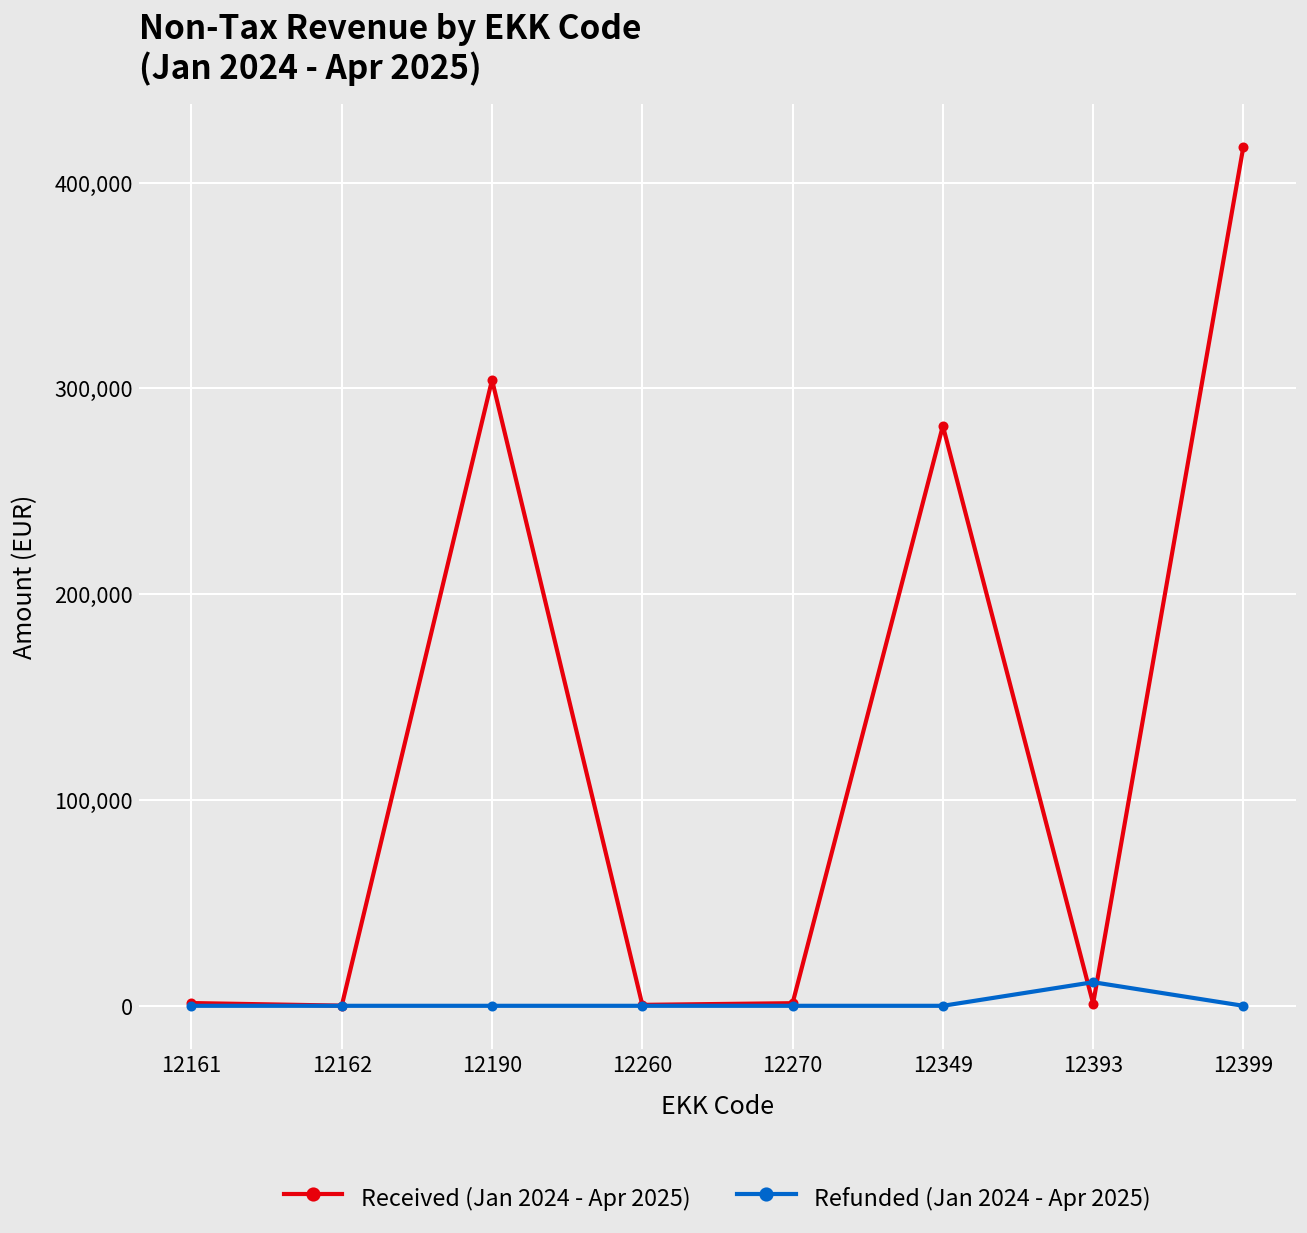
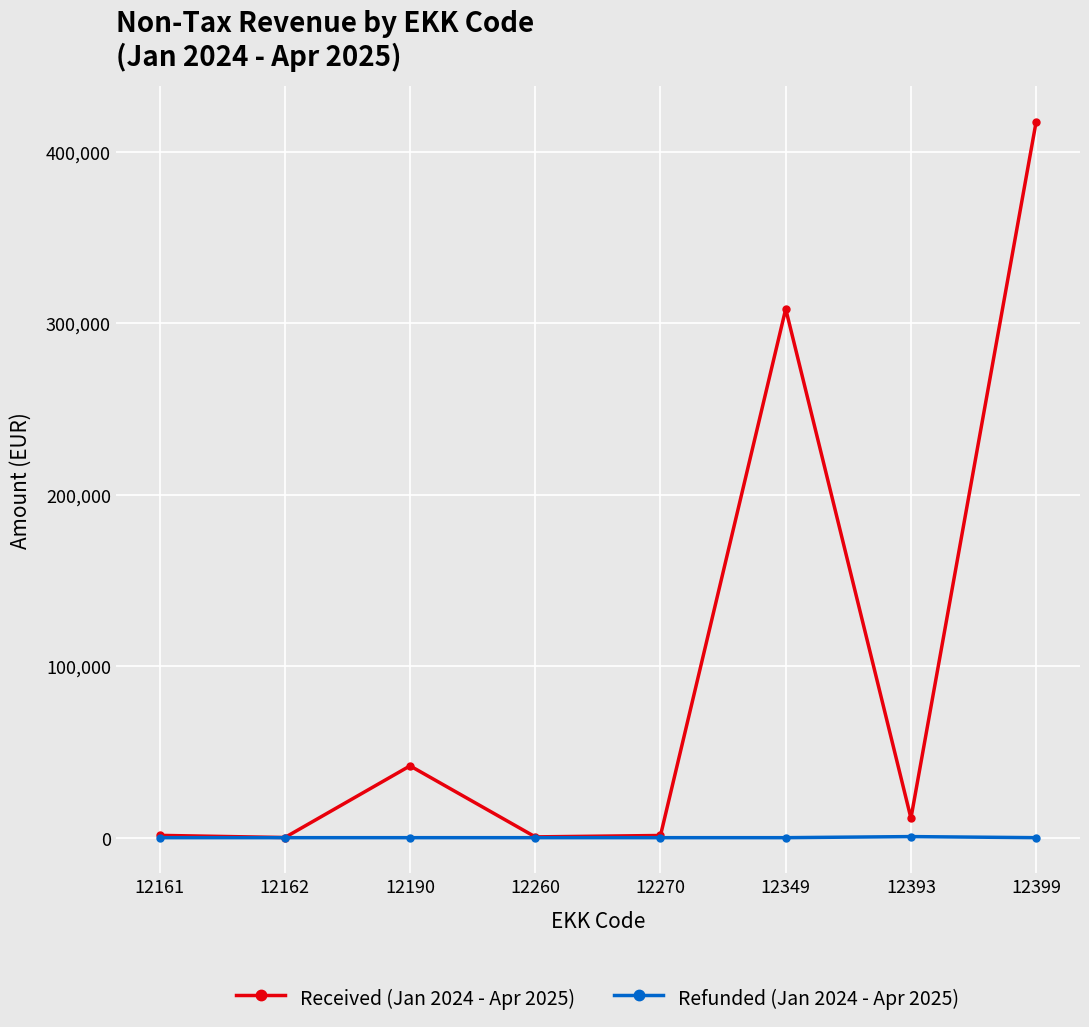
  {
    "Received (Jan 2024 - Apr 2025)": {
-     "12190": "304,000",
-     "12349": "282,000",
-     "12393": "1,000",
+     "12190": "42,000",
+     "12349": "308,000",
+     "12393": "11,000",
      "12399": "418,000"
    },
    "Refunded (Jan 2024 - Apr 2025)": {
      "12190": "0",
      "12349": "0",
-     "12393": "11,000",
+     "12393": "1,000",
      "12399": "0"
    }
  }
